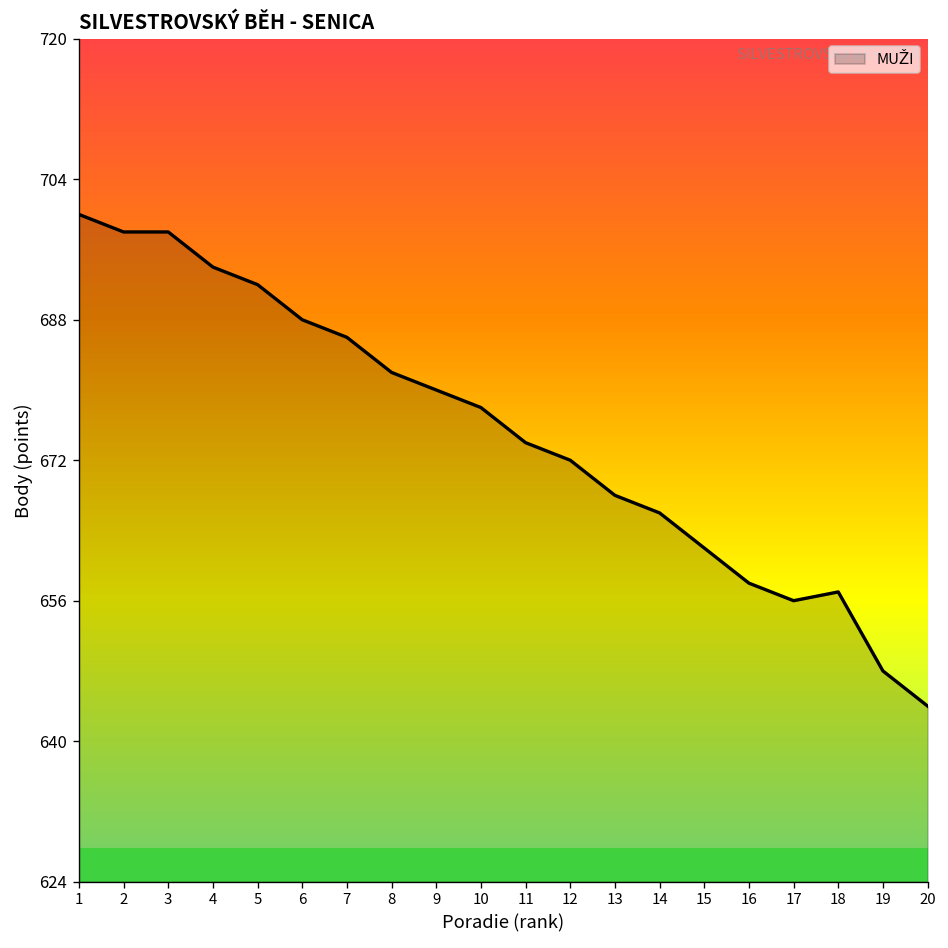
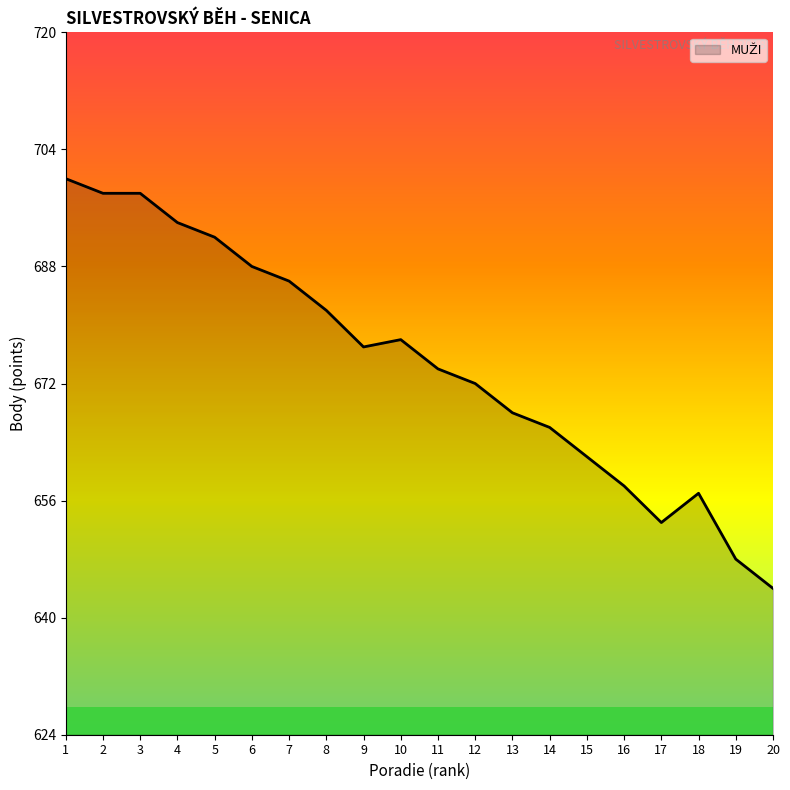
  {
    "1": 700,
    "2": 698,
    "3": 698,
    "4": 694,
    "5": 692,
    "6": 688,
    "7": 686,
    "8": 682,
-   "9": 680,
+   "9": 677,
    "10": 678,
    "11": 674,
    "12": 672,
    "13": 668,
    "14": 666,
    "15": 662,
    "16": 658,
-   "17": 656,
+   "17": 653,
    "18": 657,
    "19": 648,
    "20": 644
  }
